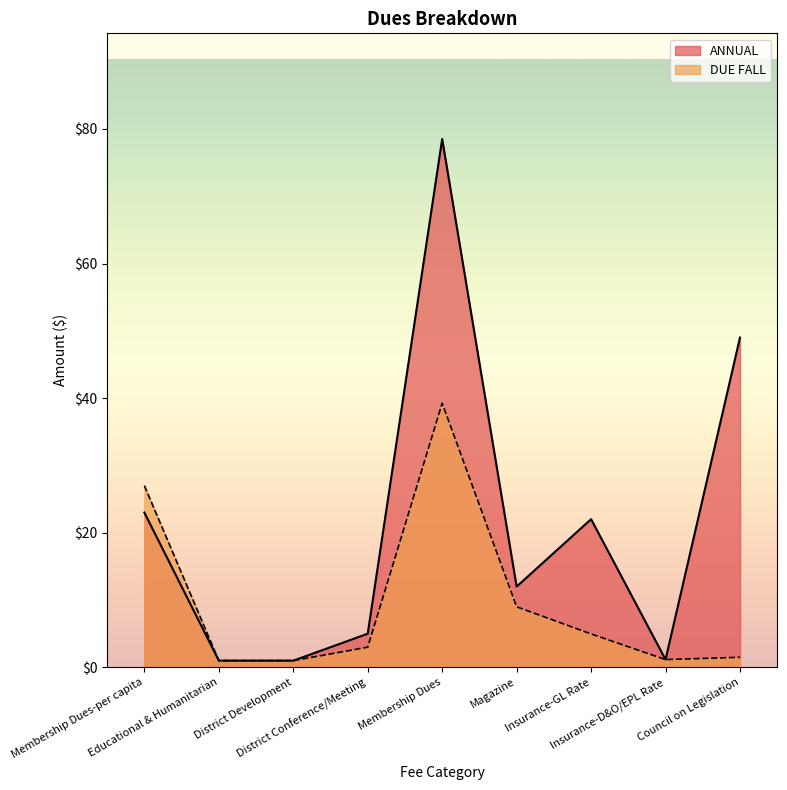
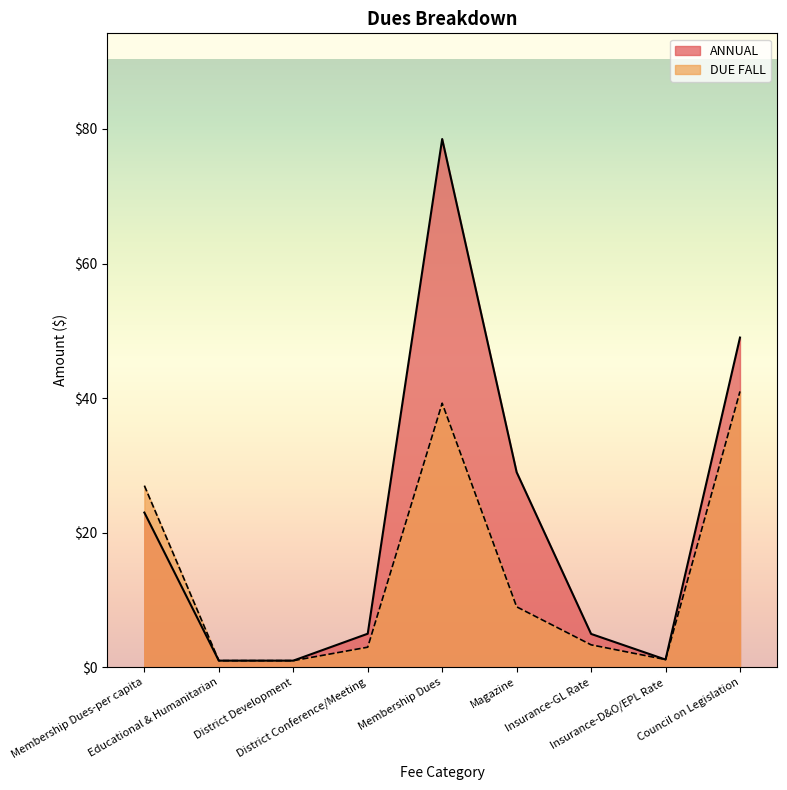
  {
    "ANNUAL": {
      "Membership Dues-per capita": "$23",
      "District Conference/Meeting": "$5",
      "Membership Dues": "$79",
-     "Magazine": "$12",
-     "Insurance-GL Rate": "$22",
+     "Magazine": "$29",
+     "Insurance-GL Rate": "$5",
      "Council on Legislation": "$49"
    },
    "DUE FALL": {
      "Membership Dues-per capita": "$27",
      "District Conference/Meeting": "$3",
      "Membership Dues": "$39",
      "Magazine": "$9",
-     "Insurance-GL Rate": "$5",
-     "Council on Legislation": "$2"
+     "Insurance-GL Rate": "$3",
+     "Council on Legislation": "$41"
    }
  }
